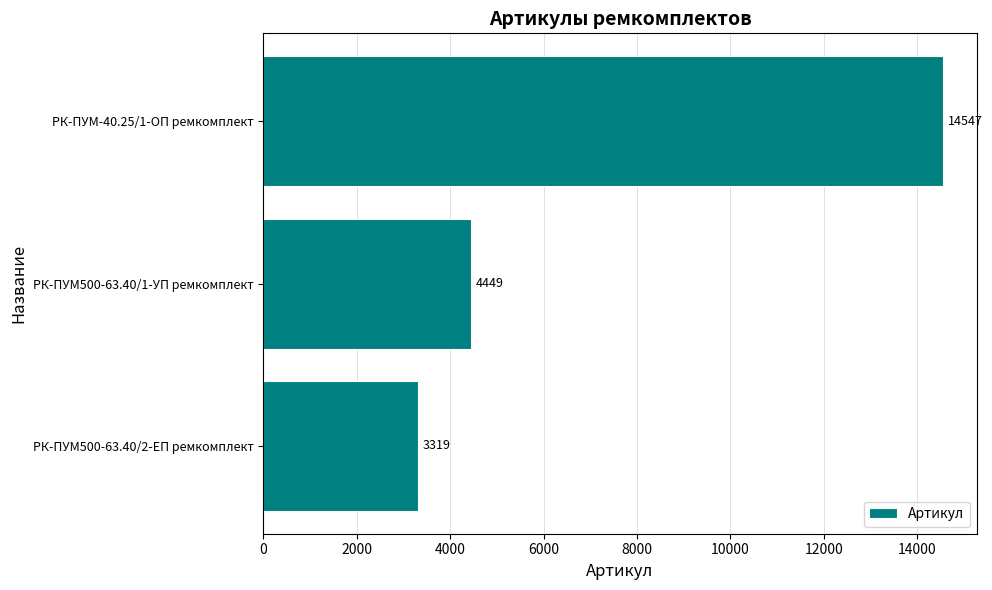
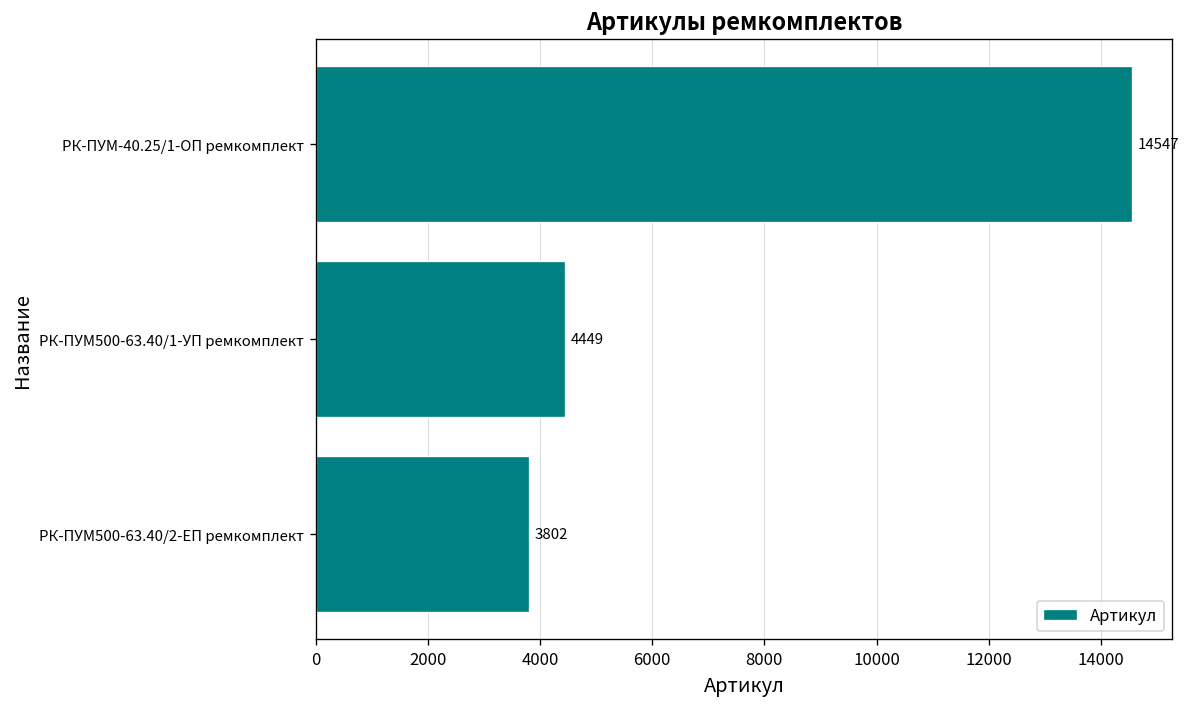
  {
    "РК-ПУМ-40.25/1-ОП ремкомплект": 14547,
    "РК-ПУМ500-63.40/1-УП ремкомплект": 4449,
-   "РК-ПУМ500-63.40/2-ЕП ремкомплект": 3319
+   "РК-ПУМ500-63.40/2-ЕП ремкомплект": 3802
  }
